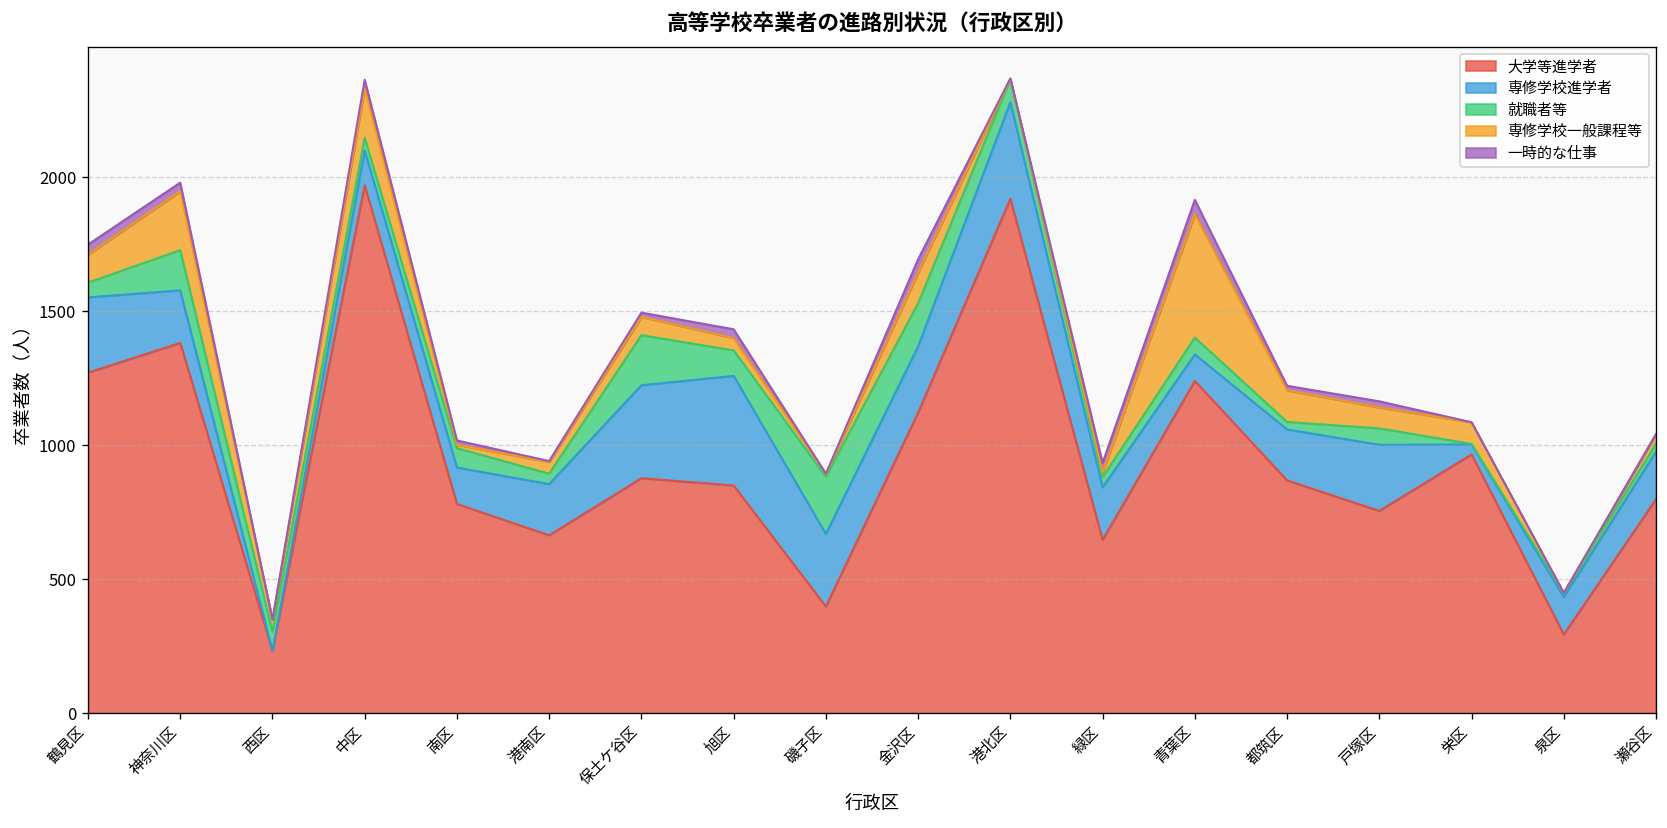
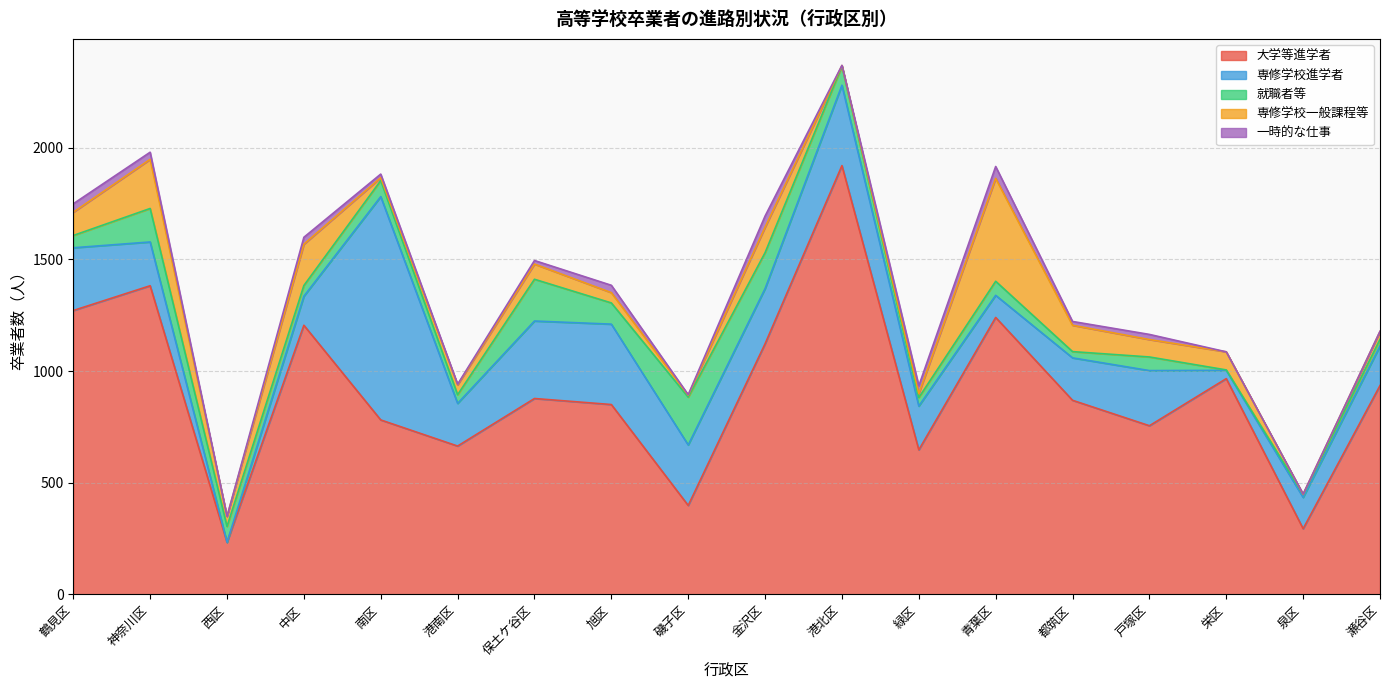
  {
    "大学等進学者": {
      "鶴見区": 1270,
      "神奈川区": 1380,
-     "中区": 1970,
+     "中区": 1210,
      "南区": 780,
      "港南区": 660,
      "保土ケ谷区": 880,
      "旭区": 850,
      "磯子区": 400,
      "金沢区": 1120,
      "港北区": 1920,
      "緑区": 650,
      "青葉区": 1240,
      "都筑区": 870,
      "戸塚区": 760,
      "栄区": 970,
      "泉区": 290,
-     "瀬谷区": 800
+     "瀬谷区": 940
    },
    "専修学校進学者": {
      "鶴見区": 280,
      "神奈川区": 200,
      "中区": 130,
-     "南区": 140,
+     "南区": 1000,
      "港南区": 190,
      "保土ケ谷区": 350,
-     "旭区": 410,
+     "旭区": 360,
      "磯子区": 270,
      "金沢区": 250,
      "港北区": 360,
      "緑区": 200,
      "青葉区": 100,
      "都筑区": 190,
      "戸塚区": 250,
      "泉区": 140,
      "瀬谷区": 180
    },
    "就職者等": {
      "鶴見区": 60,
      "神奈川区": 150,
      "西区": 70,
      "中区": 50,
      "南区": 70,
      "港南区": 40,
      "保土ケ谷区": 190,
      "旭区": 100,
      "金沢区": 160,
      "緑区": 40,
      "青葉区": 60,
      "都筑区": 30,
      "戸塚区": 60,
      "瀬谷区": 30
    },
    "専修学校一般課程等": {
      "鶴見区": 100,
      "神奈川区": 220,
      "中区": 190,
      "南区": 10,
      "保土ケ谷区": 70,
      "旭区": 50,
      "金沢区": 110,
      "緑区": 20,
      "青葉区": 460,
      "都筑区": 120,
      "戸塚区": 80
    },
    "一時的な仕事": {
      "鶴見区": 40,
      "神奈川区": 30,
      "中区": 30,
      "南区": 20,
      "保土ケ谷区": 20,
      "旭区": 30,
      "金沢区": 50,
      "緑区": 40,
      "青葉区": 50,
      "都筑区": 20,
      "戸塚区": 20
    }
  }
